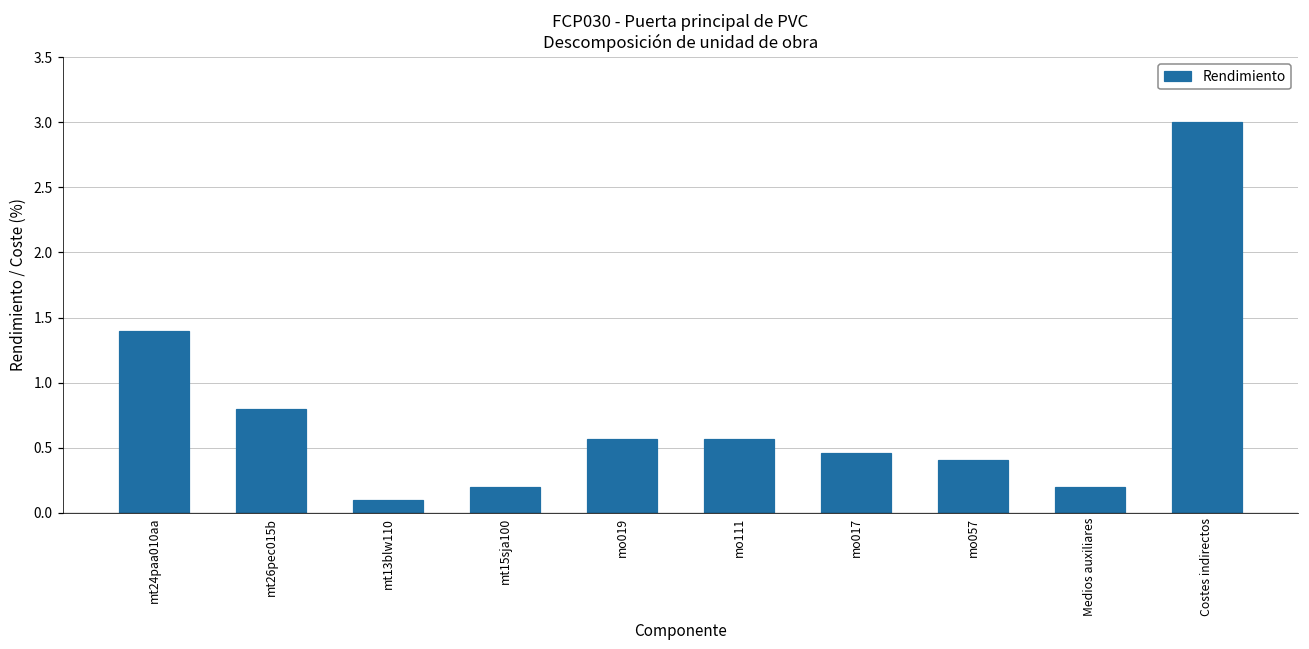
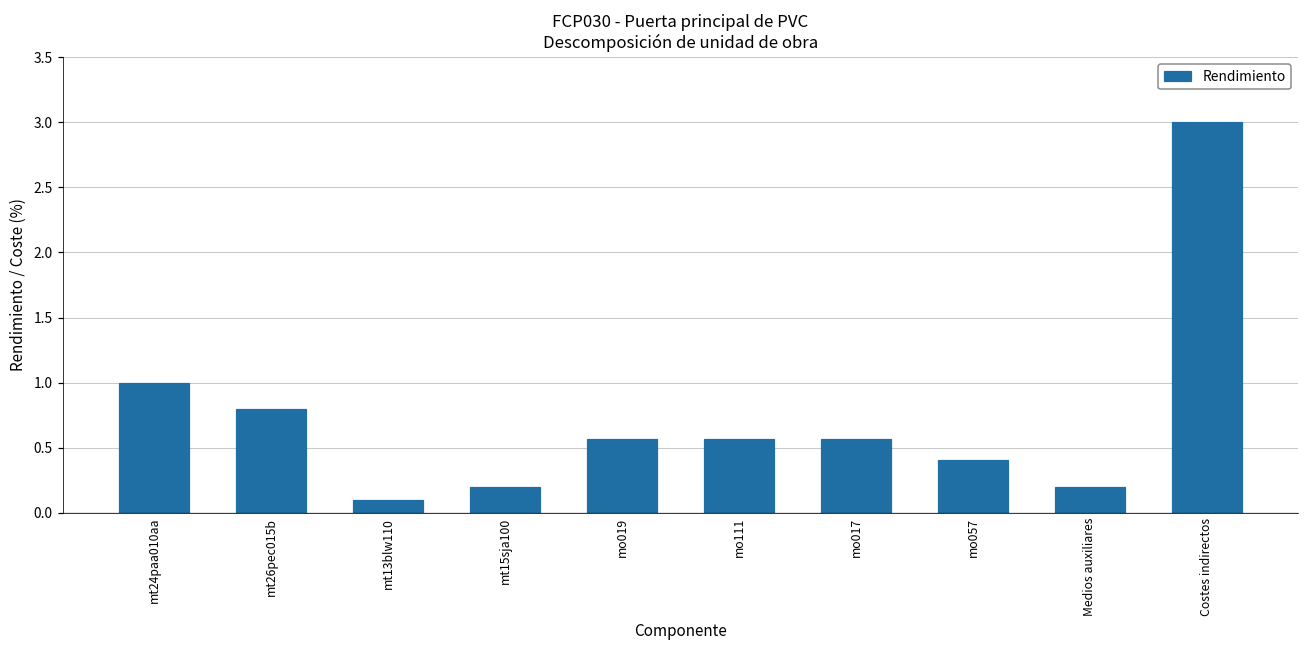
  {
-   "mt24paa010aa": 1.4,
+   "mt24paa010aa": 1.0,
    "mt26pec015b": 0.80,
    "mt13blw110": 0.10,
    "mt15sja100": 0.20,
    "mo019": 0.56,
    "mo111": 0.56,
-   "mo017": 0.46,
+   "mo017": 0.56,
    "mo057": 0.40,
    "Medios auxiliares": 0.20,
    "Costes indirectos": 3.00
  }
